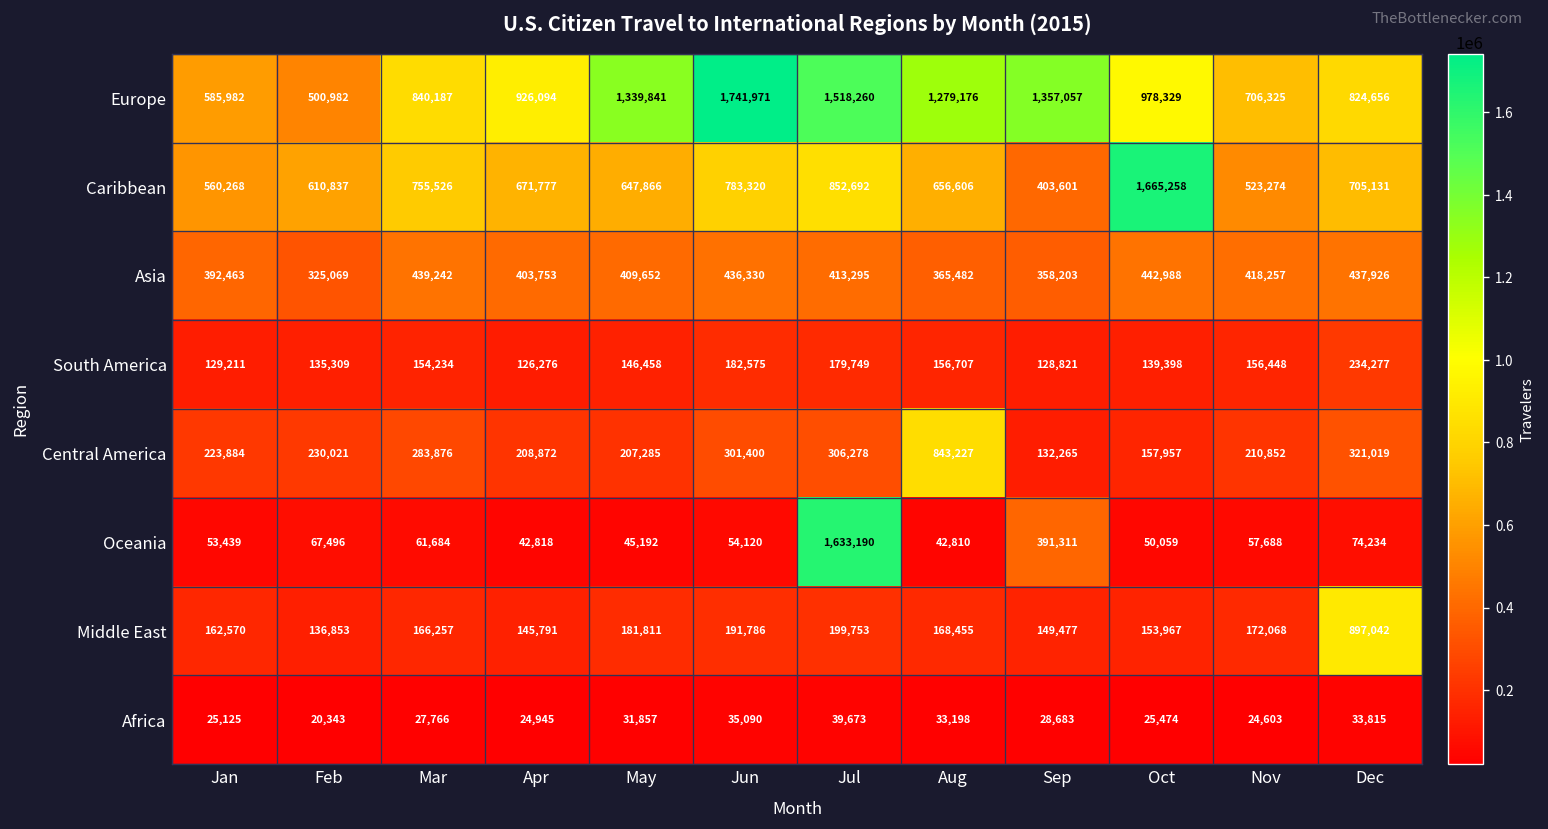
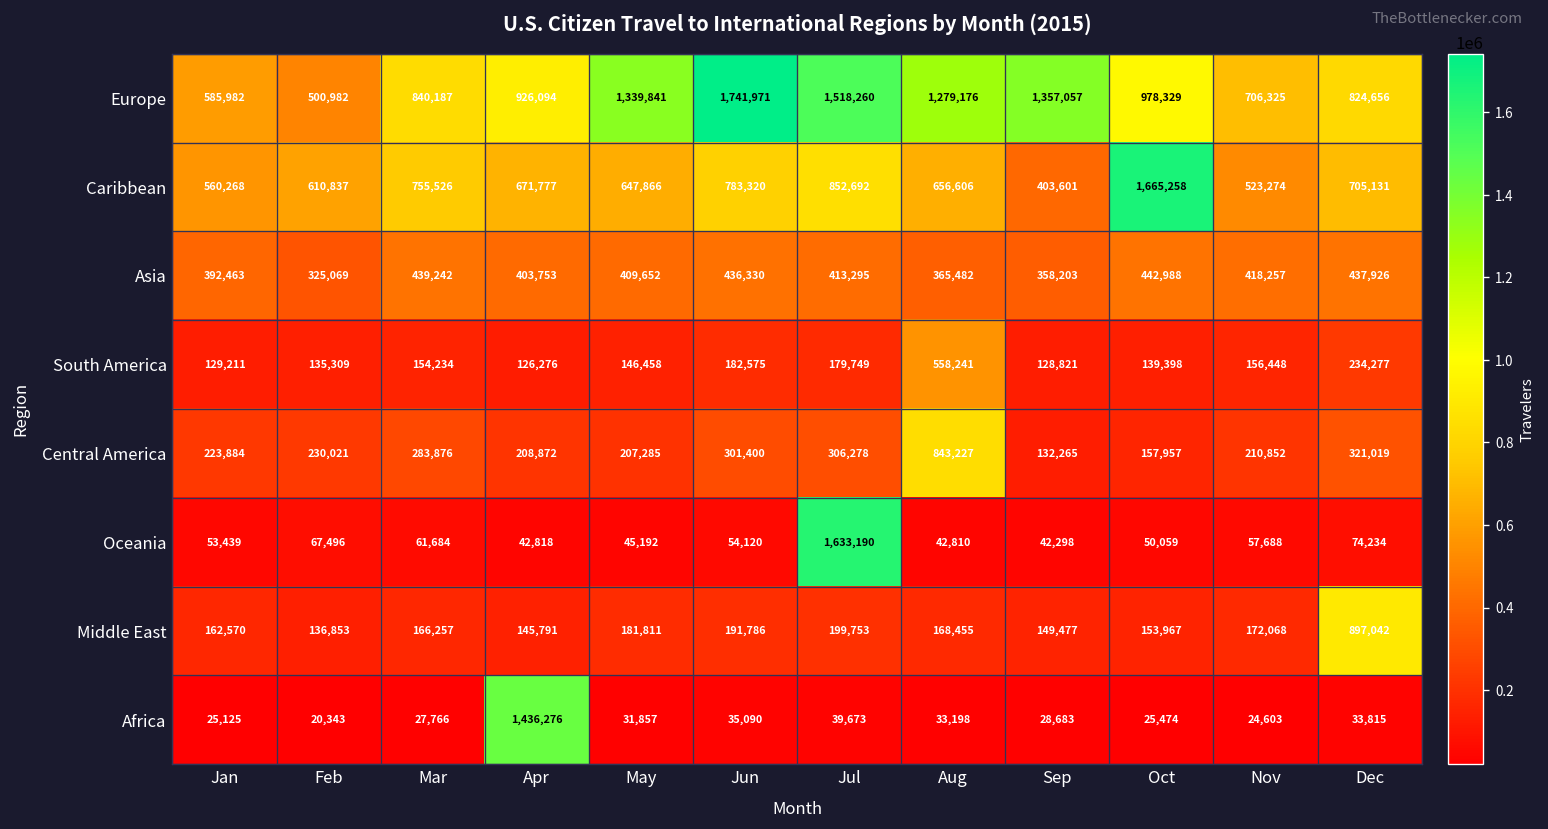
  {
    "Europe": {
      "Jan": "585,982",
      "Feb": "500,982",
      "Mar": "840,187",
      "Apr": "926,094",
      "May": "1,339,841",
      "Jun": "1,741,971",
      "Jul": "1,518,260",
      "Aug": "1,279,176",
      "Sep": "1,357,057",
      "Oct": "978,329",
      "Nov": "706,325",
      "Dec": "824,656"
    },
    "Caribbean": {
      "Jan": "560,268",
      "Feb": "610,837",
      "Mar": "755,526",
      "Apr": "671,777",
      "May": "647,866",
      "Jun": "783,320",
      "Jul": "852,692",
      "Aug": "656,606",
      "Sep": "403,601",
      "Oct": "1,665,258",
      "Nov": "523,274",
      "Dec": "705,131"
    },
    "Asia": {
      "Jan": "392,463",
      "Feb": "325,069",
      "Mar": "439,242",
      "Apr": "403,753",
      "May": "409,652",
      "Jun": "436,330",
      "Jul": "413,295",
      "Aug": "365,482",
      "Sep": "358,203",
      "Oct": "442,988",
      "Nov": "418,257",
      "Dec": "437,926"
    },
    "South America": {
      "Jan": "129,211",
      "Feb": "135,309",
      "Mar": "154,234",
      "Apr": "126,276",
      "May": "146,458",
      "Jun": "182,575",
      "Jul": "179,749",
-     "Aug": "156,707",
+     "Aug": "558,241",
      "Sep": "128,821",
      "Oct": "139,398",
      "Nov": "156,448",
      "Dec": "234,277"
    },
    "Central America": {
      "Jan": "223,884",
      "Feb": "230,021",
      "Mar": "283,876",
      "Apr": "208,872",
      "May": "207,285",
      "Jun": "301,400",
      "Jul": "306,278",
      "Aug": "843,227",
      "Sep": "132,265",
      "Oct": "157,957",
      "Nov": "210,852",
      "Dec": "321,019"
    },
    "Oceania": {
      "Jan": "53,439",
      "Feb": "67,496",
      "Mar": "61,684",
      "Apr": "42,818",
      "May": "45,192",
      "Jun": "54,120",
      "Jul": "1,633,190",
      "Aug": "42,810",
-     "Sep": "391,311",
+     "Sep": "42,298",
      "Oct": "50,059",
      "Nov": "57,688",
      "Dec": "74,234"
    },
    "Middle East": {
      "Jan": "162,570",
      "Feb": "136,853",
      "Mar": "166,257",
      "Apr": "145,791",
      "May": "181,811",
      "Jun": "191,786",
      "Jul": "199,753",
      "Aug": "168,455",
      "Sep": "149,477",
      "Oct": "153,967",
      "Nov": "172,068",
      "Dec": "897,042"
    },
    "Africa": {
      "Jan": "25,125",
      "Feb": "20,343",
      "Mar": "27,766",
-     "Apr": "24,945",
+     "Apr": "1,436,276",
      "May": "31,857",
      "Jun": "35,090",
      "Jul": "39,673",
      "Aug": "33,198",
      "Sep": "28,683",
      "Oct": "25,474",
      "Nov": "24,603",
      "Dec": "33,815"
    }
  }
